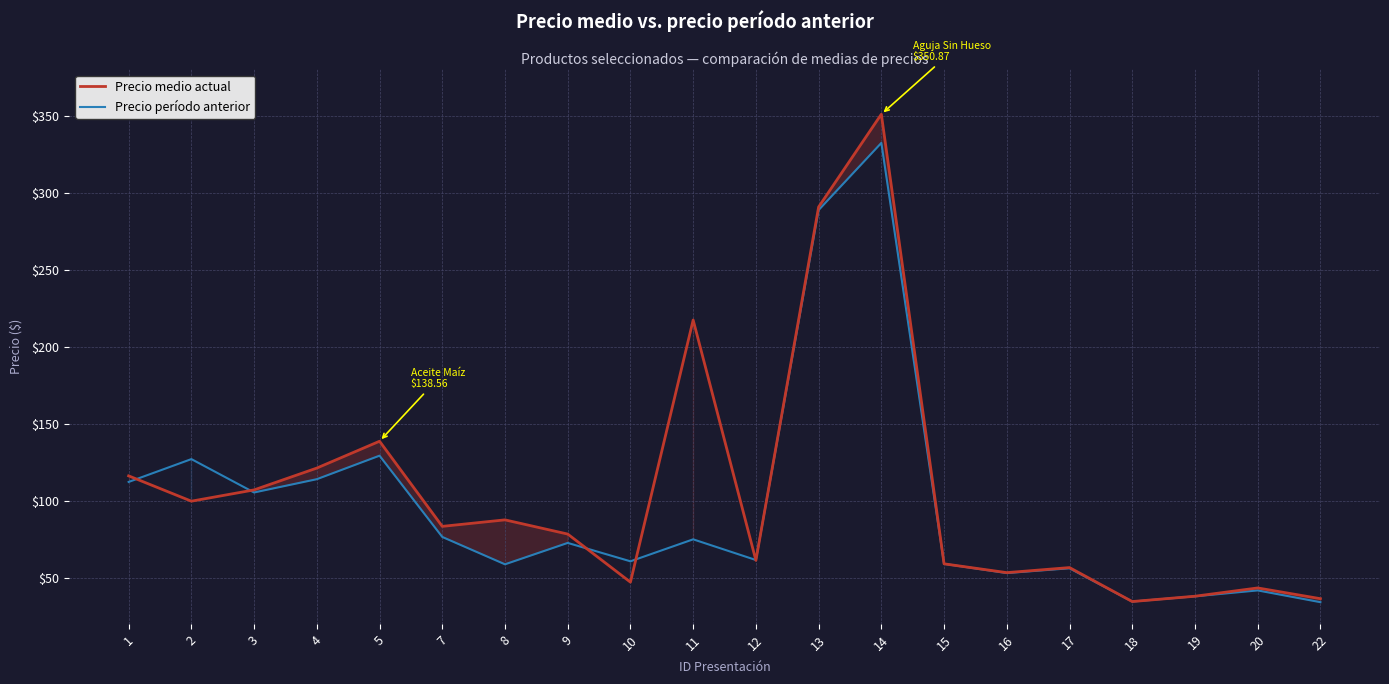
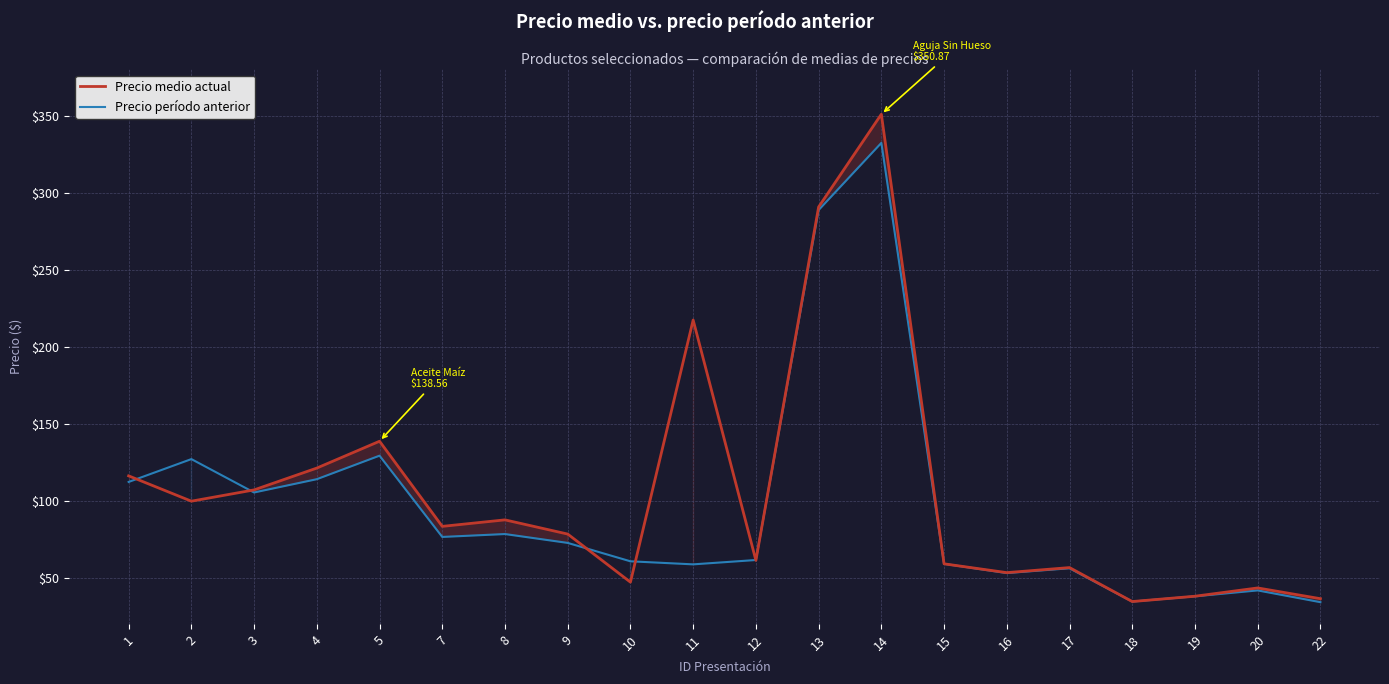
  {
    "Precio medio actual": {
      "5": "$138.56",
      "14": "$350.87"
    },
    "Precio período anterior": {
      "1": "$112",
      "2": "$127",
      "3": "$105",
      "4": "$114",
      "5": "$129",
      "7": "$76",
-     "8": "$59",
+     "8": "$78",
      "9": "$73",
      "10": "$61",
-     "11": "$75",
+     "11": "$59",
      "13": "$289",
      "14": "$332",
      "22": "$34"
    }
  }
